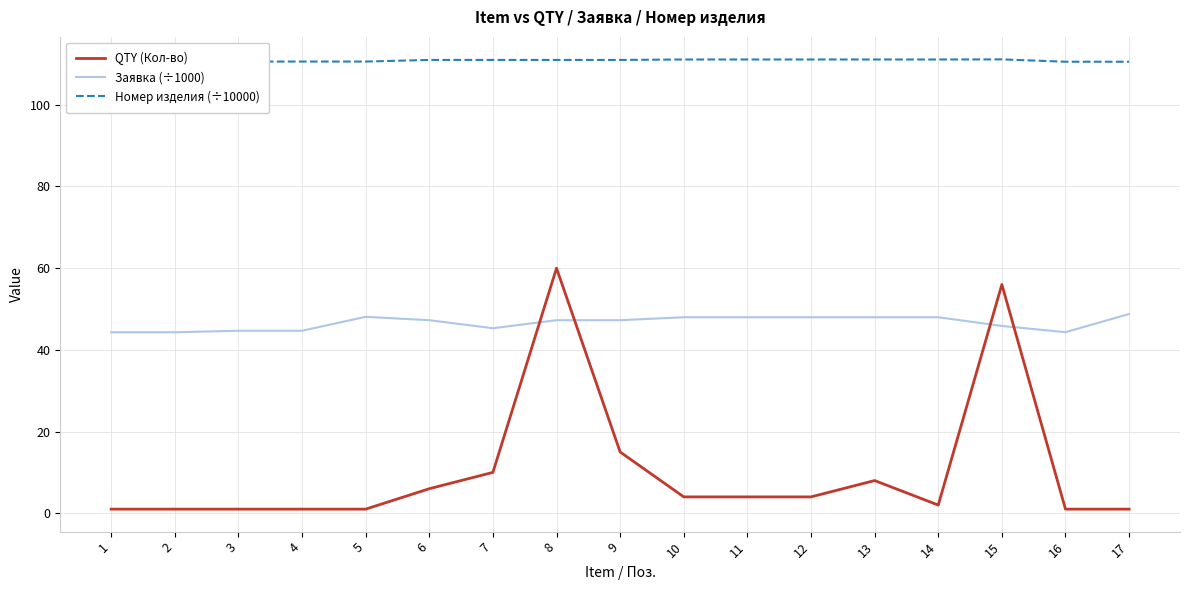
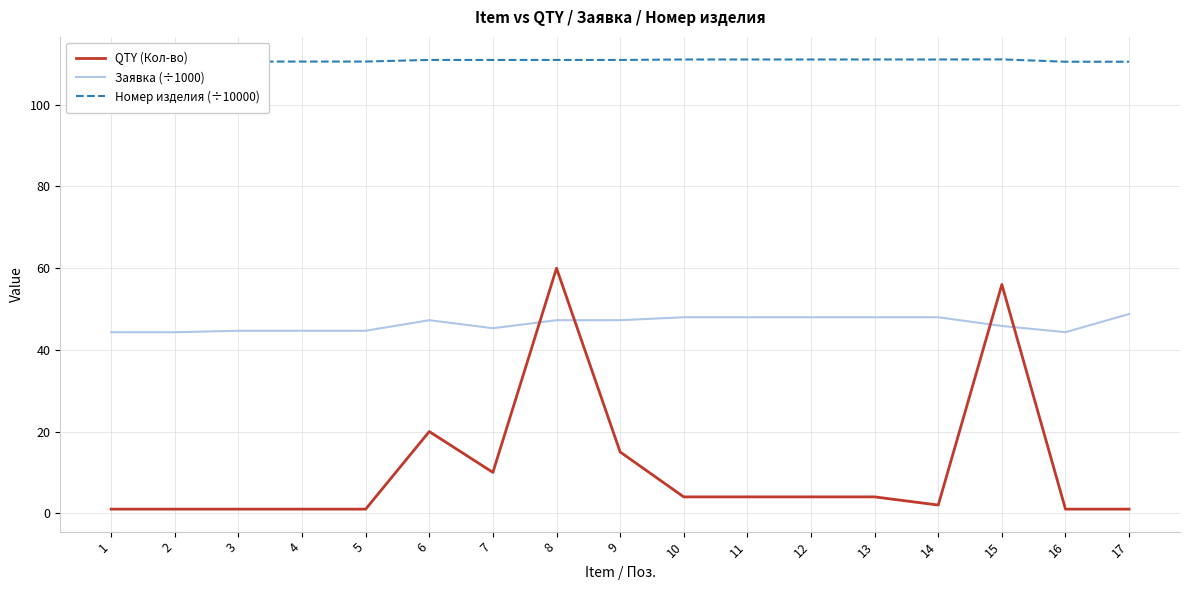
  {
    "QTY (Кол-во)": {
      "1": 1,
      "2": 1,
      "3": 1,
      "4": 1,
      "5": 1,
-     "6": 6,
+     "6": 20,
      "7": 10,
      "8": 60,
      "9": 15,
      "10": 4,
      "11": 4,
      "12": 4,
-     "13": 8,
+     "13": 4,
      "14": 2,
      "15": 56,
      "16": 1,
      "17": 1
    },
    "Заявка (÷1000)": {
      "1": 44,
      "2": 44,
      "3": 45,
      "4": 45,
-     "5": 48,
+     "5": 45,
      "6": 47,
      "7": 45,
      "8": 47,
      "9": 47,
      "10": 48,
      "11": 48,
      "12": 48,
      "13": 48,
      "14": 48,
      "15": 46,
      "16": 44,
      "17": 49
    },
    "Номер изделия (÷10000)": {
      "4": 111,
      "5": 111,
      "6": 111,
      "7": 111,
      "8": 111,
      "9": 111,
      "10": 111,
      "11": 111,
      "12": 111,
      "13": 111,
      "14": 111,
      "15": 111,
      "16": 111,
      "17": 111
    }
  }
